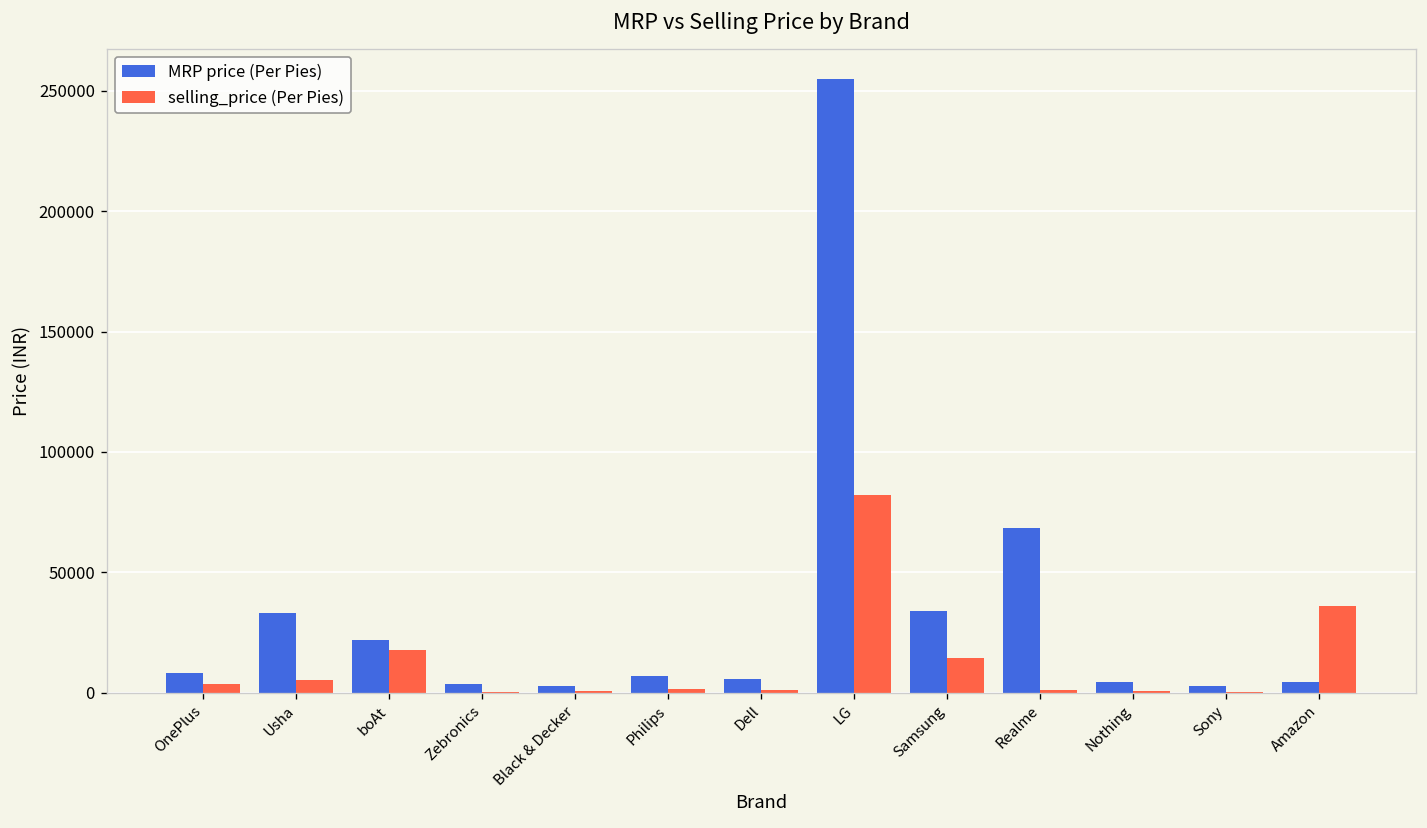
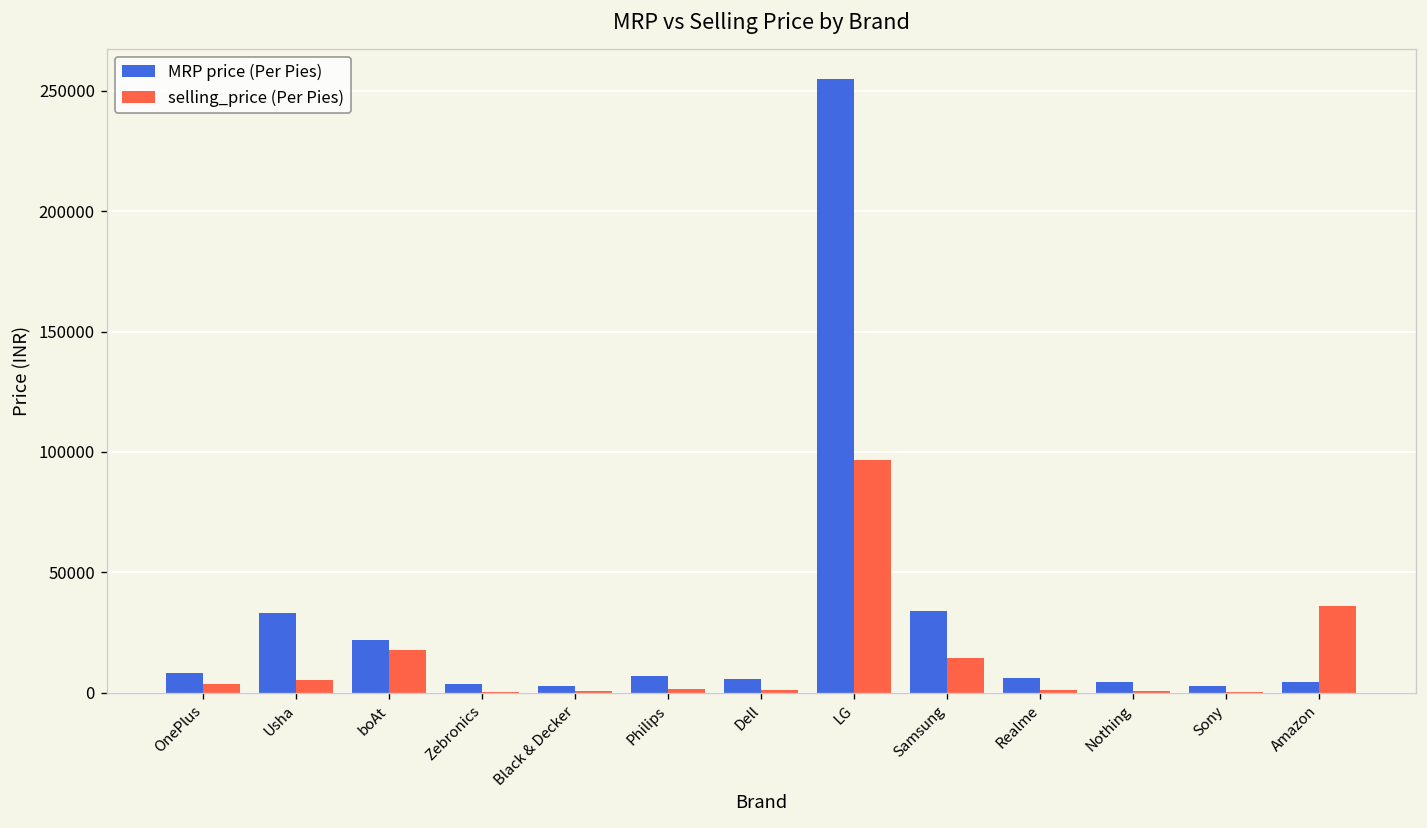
  {
    "MRP price (Per Pies)": {
      "OnePlus": 8000,
      "Usha": 33000,
      "boAt": 22000,
      "Zebronics": 4000,
      "Black & Decker": 3000,
      "Philips": 7000,
      "Dell": 5000,
      "LG": 255000,
      "Samsung": 34000,
-     "Realme": 69000,
+     "Realme": 6000,
      "Nothing": 4000,
      "Sony": 3000,
      "Amazon": 4000
    },
    "selling_price (Per Pies)": {
      "OnePlus": 4000,
      "Usha": 5000,
      "boAt": 18000,
      "Philips": 2000,
-     "LG": 82000,
+     "LG": 97000,
      "Samsung": 15000,
      "Amazon": 36000
    }
  }
